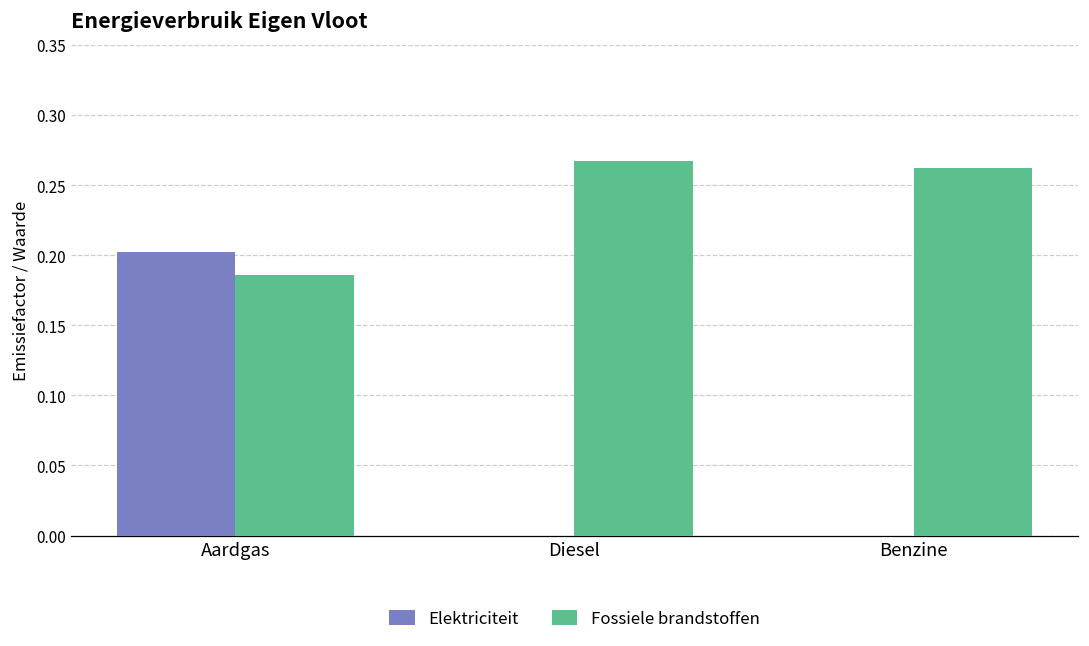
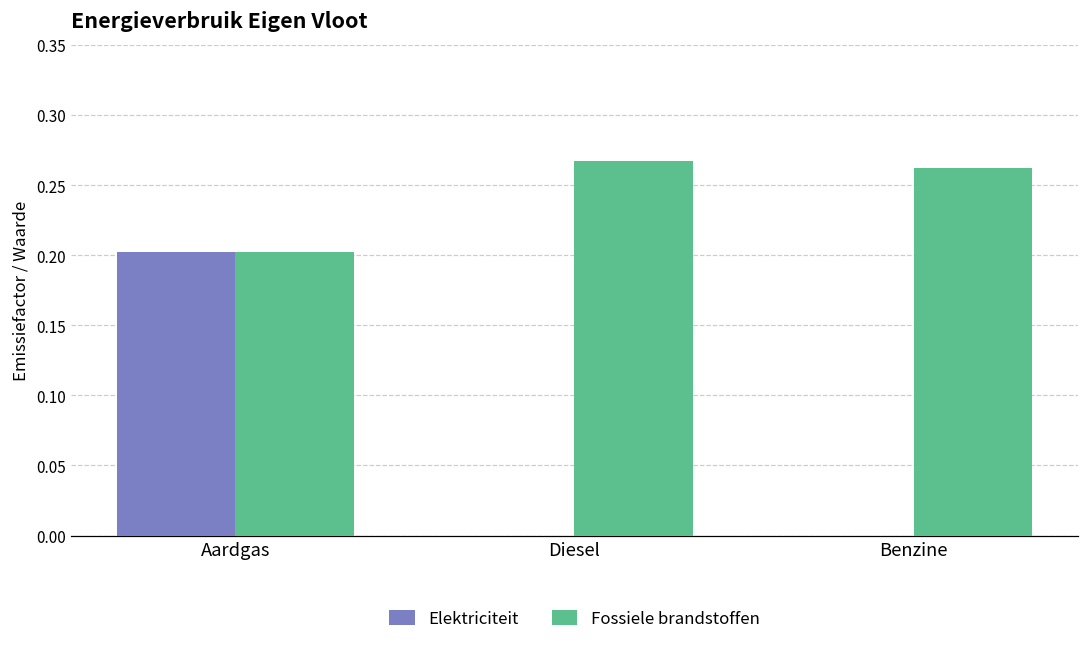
  {
    "Elektriciteit": {
      "Aardgas": 0.202,
      "Diesel": 0.000,
      "Benzine": 0.000
    },
    "Fossiele brandstoffen": {
-     "Aardgas": 0.186,
+     "Aardgas": 0.202,
      "Diesel": 0.267,
      "Benzine": 0.262
    }
  }
